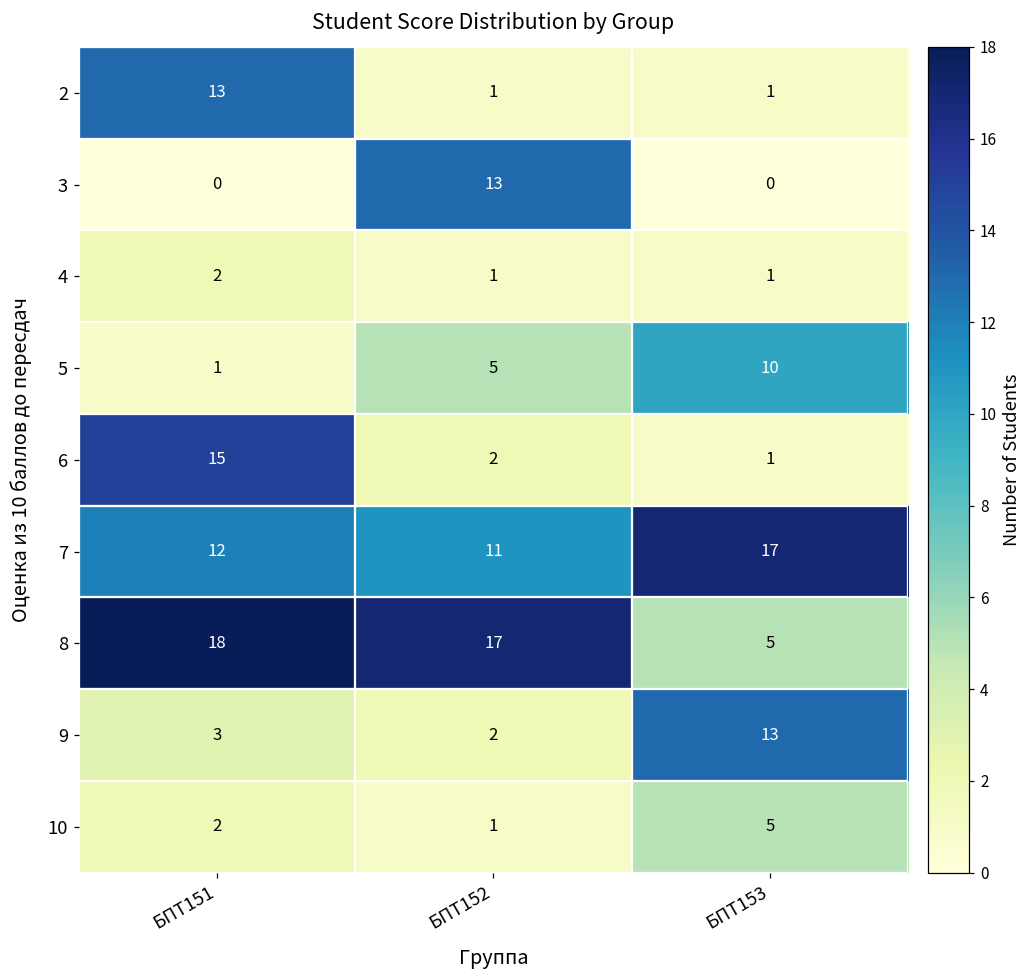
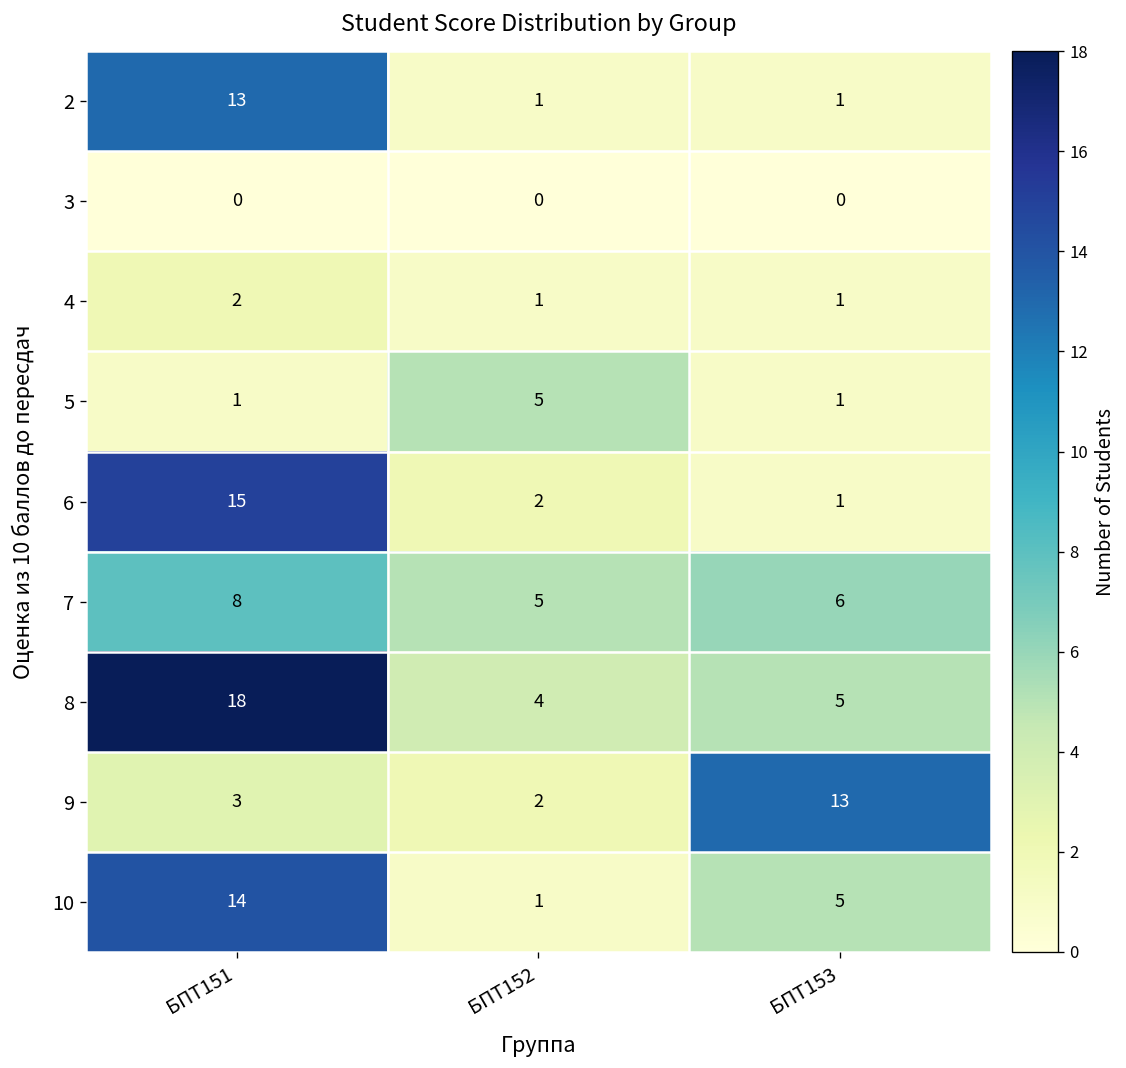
  {
    "2": {
      "БПТ151": 13,
      "БПТ152": 1,
      "БПТ153": 1
    },
    "3": {
      "БПТ151": 0,
-     "БПТ152": 13,
+     "БПТ152": 0,
      "БПТ153": 0
    },
    "4": {
      "БПТ151": 2,
      "БПТ152": 1,
      "БПТ153": 1
    },
    "5": {
      "БПТ151": 1,
      "БПТ152": 5,
-     "БПТ153": 10
+     "БПТ153": 1
    },
    "6": {
      "БПТ151": 15,
      "БПТ152": 2,
      "БПТ153": 1
    },
    "7": {
-     "БПТ151": 12,
-     "БПТ152": 11,
-     "БПТ153": 17
+     "БПТ151": 8,
+     "БПТ152": 5,
+     "БПТ153": 6
    },
    "8": {
      "БПТ151": 18,
-     "БПТ152": 17,
+     "БПТ152": 4,
      "БПТ153": 5
    },
    "9": {
      "БПТ151": 3,
      "БПТ152": 2,
      "БПТ153": 13
    },
    "10": {
-     "БПТ151": 2,
+     "БПТ151": 14,
      "БПТ152": 1,
      "БПТ153": 5
    }
  }
